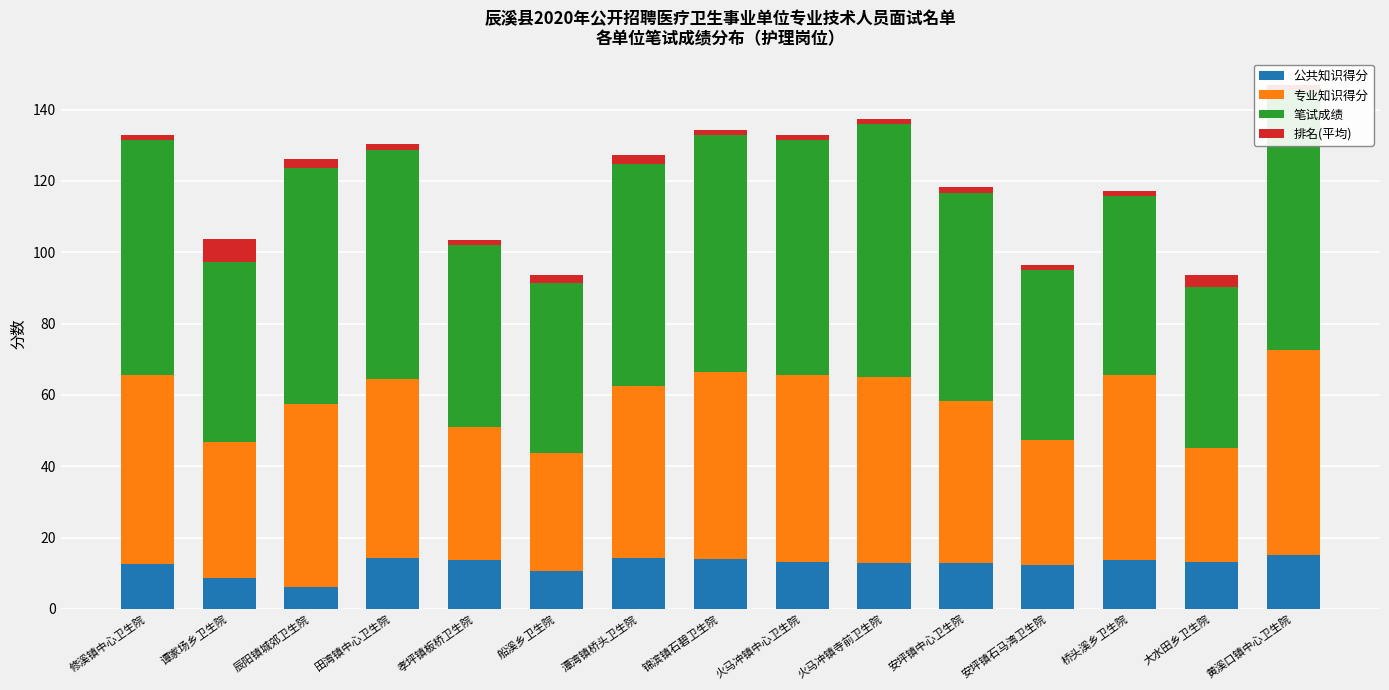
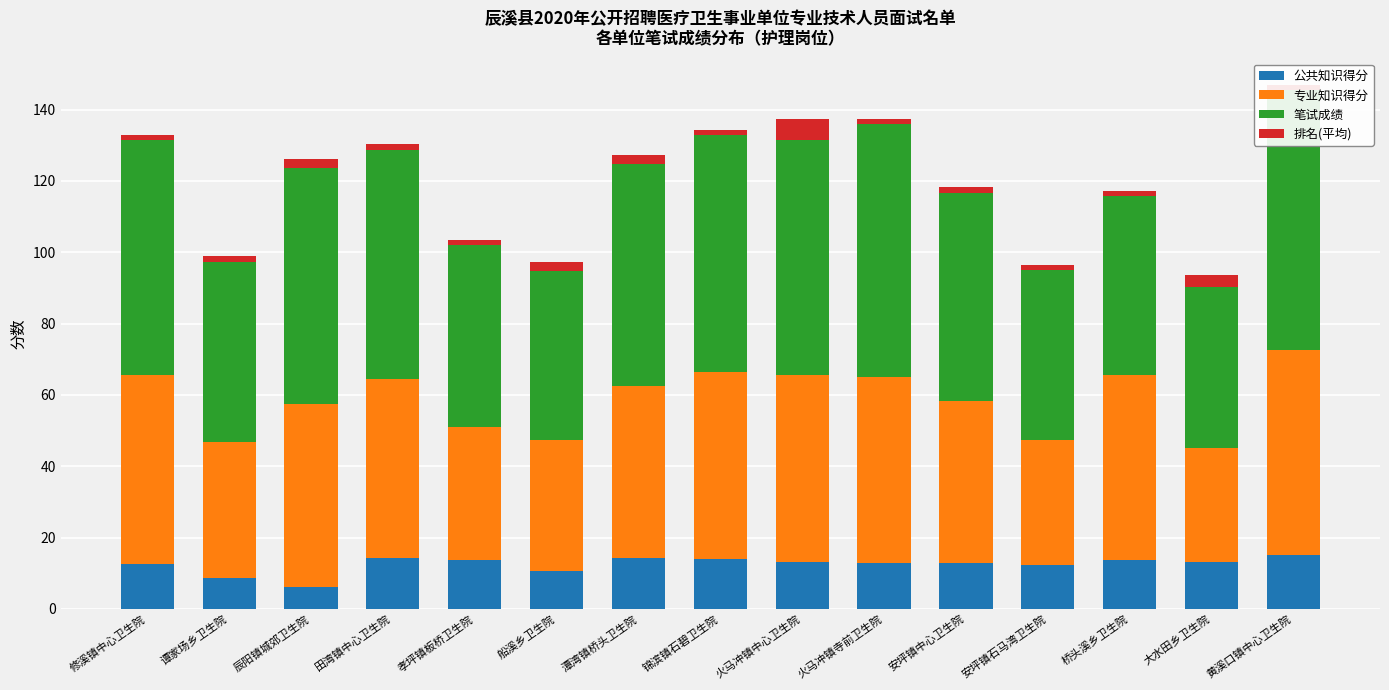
  {
    "公共知识得分": {
      "修溪镇中心卫生院": 13,
      "谭家场乡卫生院": 9,
      "辰阳镇城郊卫生院": 6,
      "田湾镇中心卫生院": 14,
      "孝坪镇板桥卫生院": 14,
      "船溪乡卫生院": 11,
      "潭湾镇桥头卫生院": 14,
      "锦滨镇石碧卫生院": 14,
      "火马冲镇中心卫生院": 13,
      "火马冲镇寺前卫生院": 13,
      "安坪镇中心卫生院": 13,
      "安坪镇石马湾卫生院": 12,
      "桥头溪乡卫生院": 14,
      "大水田乡卫生院": 13,
      "黄溪口镇中心卫生院": 15
    },
    "专业知识得分": {
      "修溪镇中心卫生院": 53,
      "谭家场乡卫生院": 38,
      "辰阳镇城郊卫生院": 51,
      "田湾镇中心卫生院": 50,
      "孝坪镇板桥卫生院": 37,
-     "船溪乡卫生院": 33,
+     "船溪乡卫生院": 37,
      "潭湾镇桥头卫生院": 48,
      "锦滨镇石碧卫生院": 52,
      "火马冲镇中心卫生院": 52,
      "火马冲镇寺前卫生院": 52,
      "安坪镇中心卫生院": 46,
      "安坪镇石马湾卫生院": 35,
      "桥头溪乡卫生院": 52,
      "大水田乡卫生院": 32,
      "黄溪口镇中心卫生院": 58
    },
    "笔试成绩": {
      "修溪镇中心卫生院": 66,
      "谭家场乡卫生院": 51,
      "辰阳镇城郊卫生院": 66,
      "田湾镇中心卫生院": 64,
      "孝坪镇板桥卫生院": 51,
      "船溪乡卫生院": 47,
      "潭湾镇桥头卫生院": 62,
      "锦滨镇石碧卫生院": 66,
      "火马冲镇中心卫生院": 66,
      "火马冲镇寺前卫生院": 71,
      "安坪镇中心卫生院": 58,
      "安坪镇石马湾卫生院": 47,
      "桥头溪乡卫生院": 50,
      "大水田乡卫生院": 45
    },
    "排名(平均)": {
      "修溪镇中心卫生院": 2,
-     "谭家场乡卫生院": 7,
+     "谭家场乡卫生院": 2,
      "辰阳镇城郊卫生院": 3,
      "田湾镇中心卫生院": 2,
      "孝坪镇板桥卫生院": 2,
      "船溪乡卫生院": 3,
      "潭湾镇桥头卫生院": 3,
      "锦滨镇石碧卫生院": 2,
-     "火马冲镇中心卫生院": 2,
+     "火马冲镇中心卫生院": 6,
      "火马冲镇寺前卫生院": 2,
      "安坪镇中心卫生院": 2,
      "安坪镇石马湾卫生院": 2,
      "桥头溪乡卫生院": 2,
      "大水田乡卫生院": 4
    }
  }
